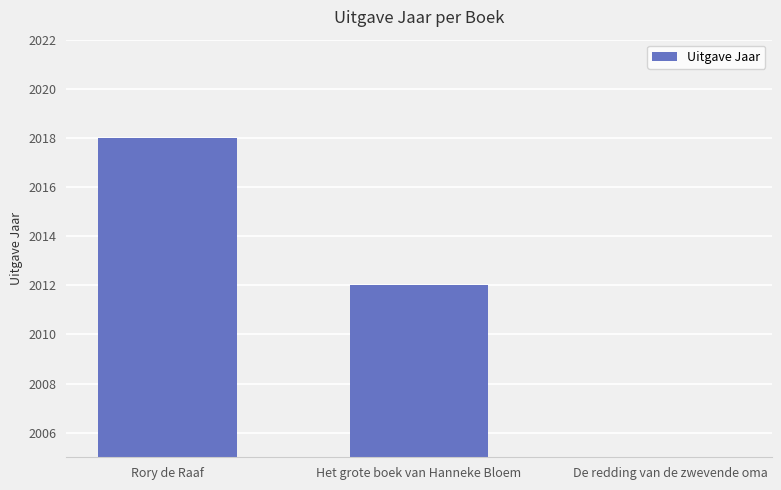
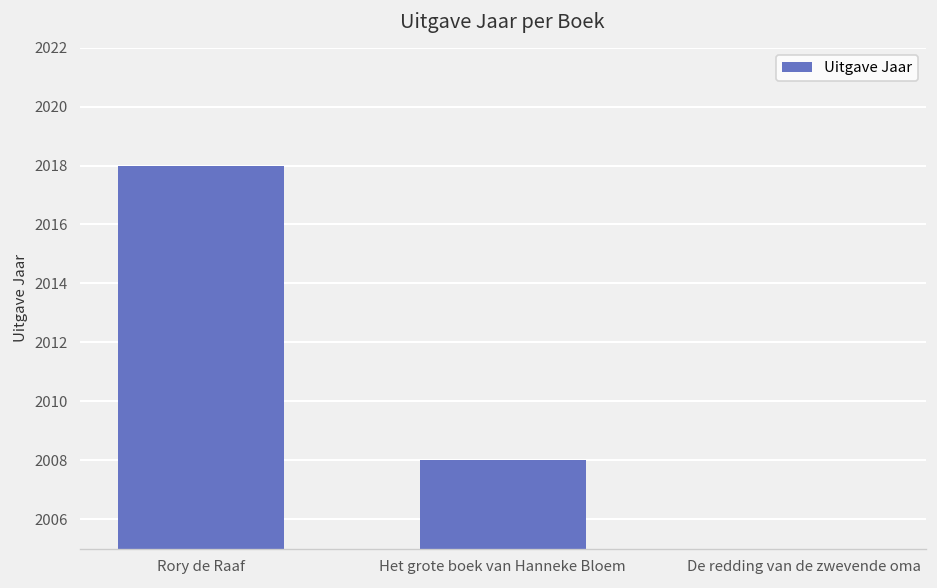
  {
    "Rory de Raaf": 2018,
-   "Het grote boek van Hanneke Bloem": 2012,
+   "Het grote boek van Hanneke Bloem": 2008,
    "De redding van de zwevende oma": 2005
  }
